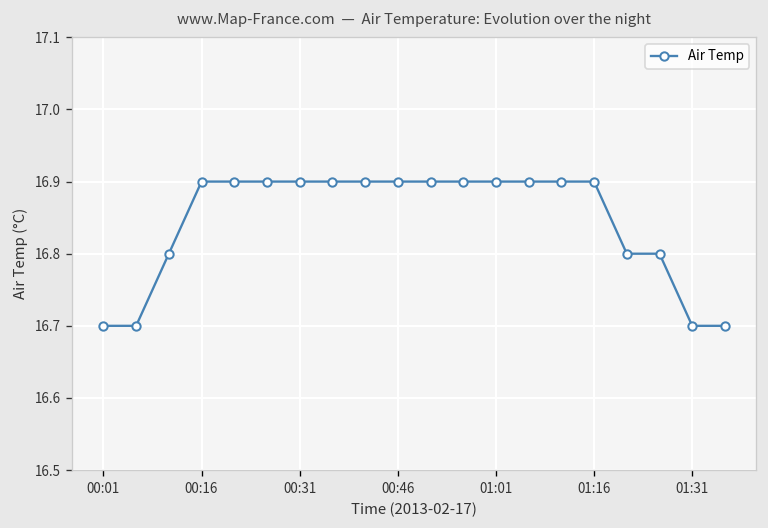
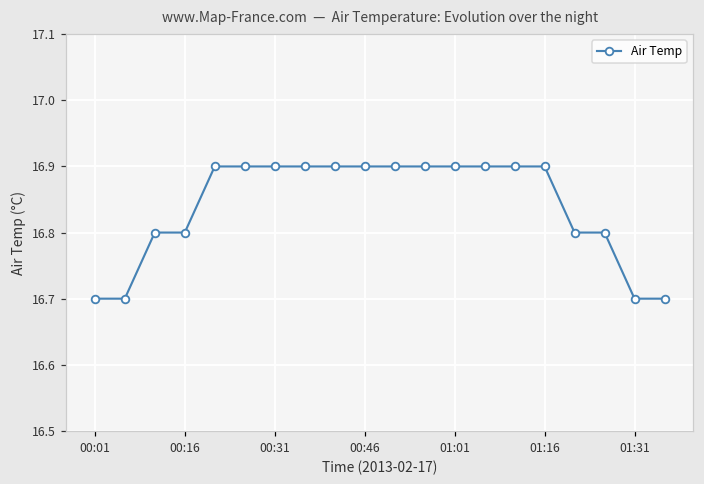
  {
    "00:01": 16.7,
-   "00:16": 16.9,
+   "00:16": 16.8,
    "00:31": 16.9,
    "00:46": 16.9,
    "01:01": 16.9,
    "01:16": 16.9,
    "01:31": 16.7
  }
